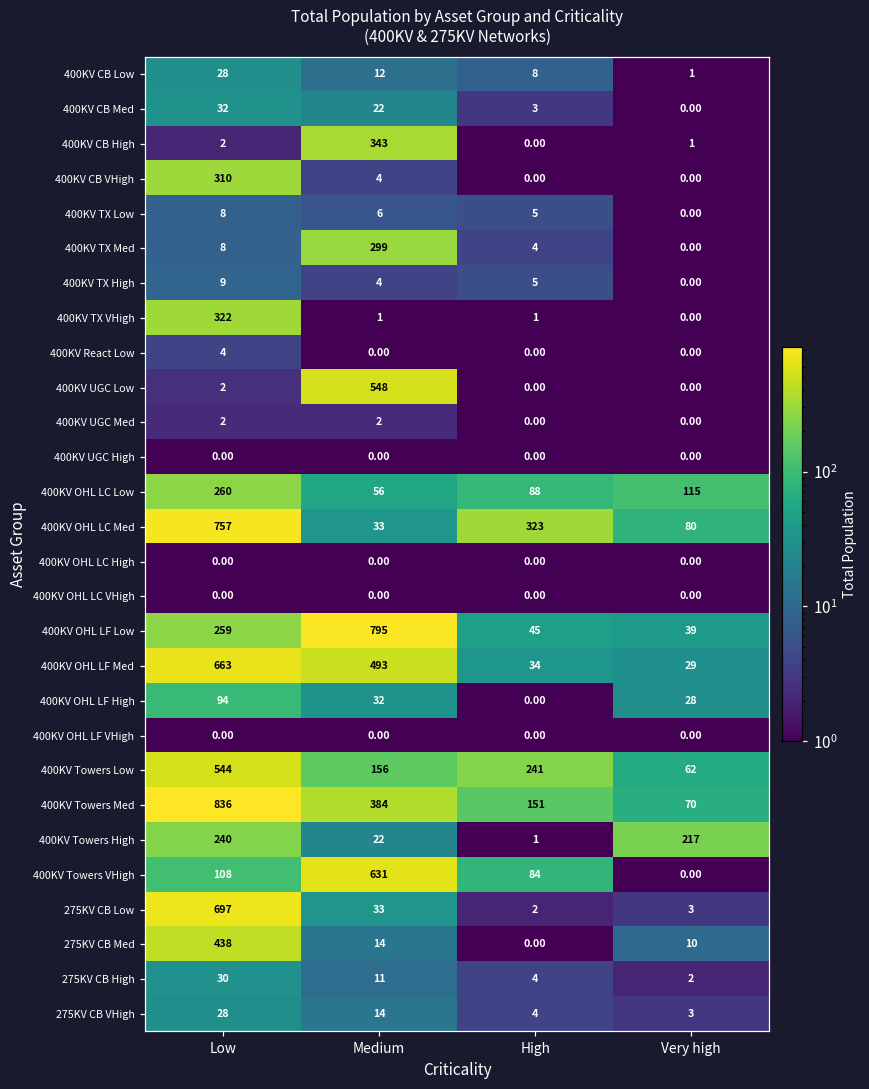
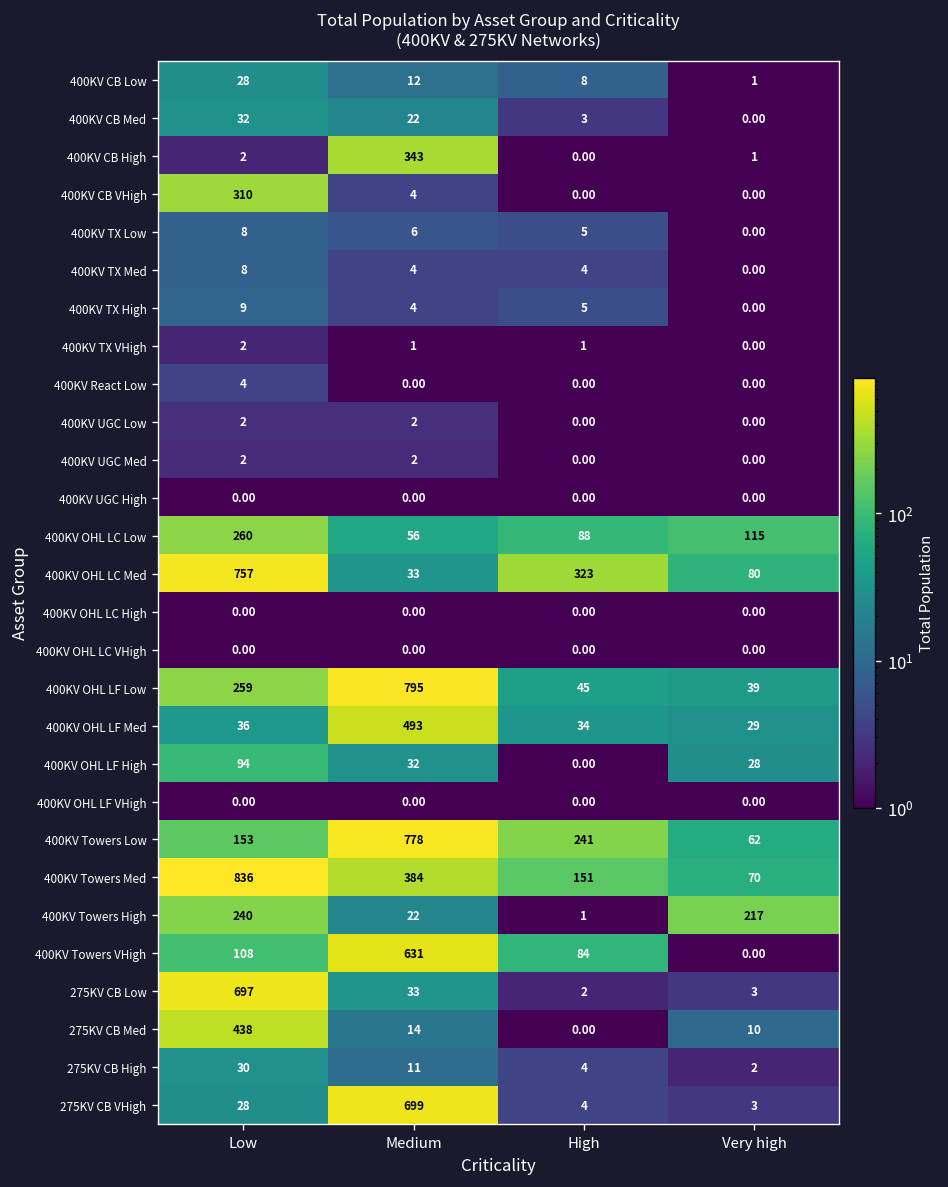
  {
    "400KV CB Low": {
      "Low": 28,
      "Medium": 12,
      "High": 8,
      "Very high": 1
    },
    "400KV CB Med": {
      "Low": 32,
      "Medium": 22,
      "High": 3,
      "Very high": 0.00
    },
    "400KV CB High": {
      "Low": 2,
      "Medium": 343,
      "High": 0.00,
      "Very high": 1
    },
    "400KV CB VHigh": {
      "Low": 310,
      "Medium": 4,
      "High": 0.00,
      "Very high": 0.00
    },
    "400KV TX Low": {
      "Low": 8,
      "Medium": 6,
      "High": 5,
      "Very high": 0.00
    },
    "400KV TX Med": {
      "Low": 8,
-     "Medium": 299,
+     "Medium": 4,
      "High": 4,
      "Very high": 0.00
    },
    "400KV TX High": {
      "Low": 9,
      "Medium": 4,
      "High": 5,
      "Very high": 0.00
    },
    "400KV TX VHigh": {
-     "Low": 322,
+     "Low": 2,
      "Medium": 1,
      "High": 1,
      "Very high": 0.00
    },
    "400KV React Low": {
      "Low": 4,
      "Medium": 0.00,
      "High": 0.00,
      "Very high": 0.00
    },
    "400KV UGC Low": {
      "Low": 2,
-     "Medium": 548,
+     "Medium": 2,
      "High": 0.00,
      "Very high": 0.00
    },
    "400KV UGC Med": {
      "Low": 2,
      "Medium": 2,
      "High": 0.00,
      "Very high": 0.00
    },
    "400KV UGC High": {
      "Low": 0.00,
      "Medium": 0.00,
      "High": 0.00,
      "Very high": 0.00
    },
    "400KV OHL LC Low": {
      "Low": 260,
      "Medium": 56,
      "High": 88,
      "Very high": 115
    },
    "400KV OHL LC Med": {
      "Low": 757,
      "Medium": 33,
      "High": 323,
      "Very high": 80
    },
    "400KV OHL LC High": {
      "Low": 0.00,
      "Medium": 0.00,
      "High": 0.00,
      "Very high": 0.00
    },
    "400KV OHL LC VHigh": {
      "Low": 0.00,
      "Medium": 0.00,
      "High": 0.00,
      "Very high": 0.00
    },
    "400KV OHL LF Low": {
      "Low": 259,
      "Medium": 795,
      "High": 45,
      "Very high": 39
    },
    "400KV OHL LF Med": {
-     "Low": 663,
+     "Low": 36,
      "Medium": 493,
      "High": 34,
      "Very high": 29
    },
    "400KV OHL LF High": {
      "Low": 94,
      "Medium": 32,
      "High": 0.00,
      "Very high": 28
    },
    "400KV OHL LF VHigh": {
      "Low": 0.00,
      "Medium": 0.00,
      "High": 0.00,
      "Very high": 0.00
    },
    "400KV Towers Low": {
-     "Low": 544,
-     "Medium": 156,
+     "Low": 153,
+     "Medium": 778,
      "High": 241,
      "Very high": 62
    },
    "400KV Towers Med": {
      "Low": 836,
      "Medium": 384,
      "High": 151,
      "Very high": 70
    },
    "400KV Towers High": {
      "Low": 240,
      "Medium": 22,
      "High": 1,
      "Very high": 217
    },
    "400KV Towers VHigh": {
      "Low": 108,
      "Medium": 631,
      "High": 84,
      "Very high": 0.00
    },
    "275KV CB Low": {
      "Low": 697,
      "Medium": 33,
      "High": 2,
      "Very high": 3
    },
    "275KV CB Med": {
      "Low": 438,
      "Medium": 14,
      "High": 0.00,
      "Very high": 10
    },
    "275KV CB High": {
      "Low": 30,
      "Medium": 11,
      "High": 4,
      "Very high": 2
    },
    "275KV CB VHigh": {
      "Low": 28,
-     "Medium": 14,
+     "Medium": 699,
      "High": 4,
      "Very high": 3
    }
  }
